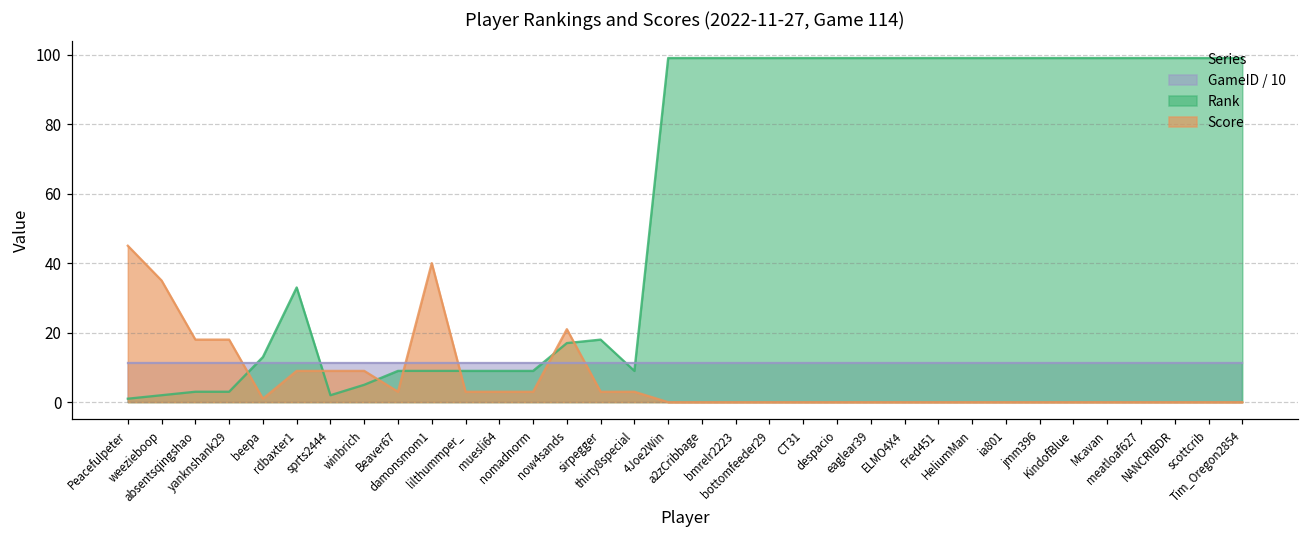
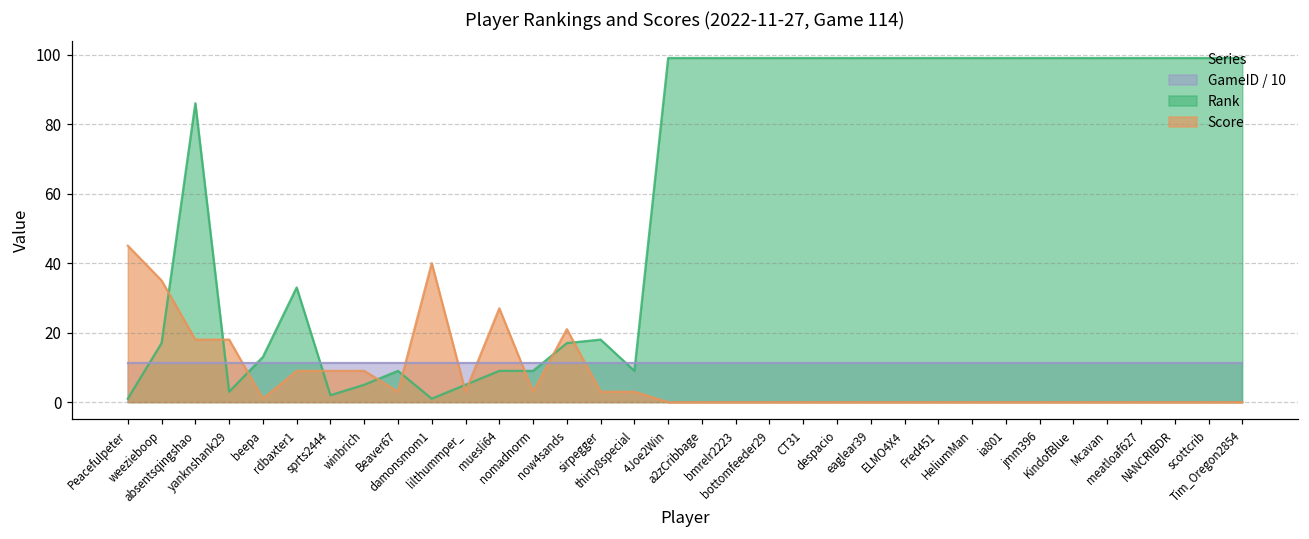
  {
    "GameID / 10": {
      "Peacefulpeter": 11,
      "weezieboop": 11,
      "absentsqingshao": 11,
      "yanknshank29": 11,
      "beepa": 11,
      "rdbaxter1": 11,
      "sprts2444": 11,
      "winbrich": 11,
      "Beaver67": 11,
      "damonsmom1": 11,
      "lilthummper_": 11,
      "muesli64": 11,
      "nomadnorm": 11,
      "now4sands": 11,
      "sirpegger": 11,
      "thirty8special": 11,
      "4Joe2Win": 11,
      "a2zCribbage": 11,
      "bmrelr2223": 11,
      "bottomfeeder29": 11,
      "CT31": 11,
      "despacio": 11,
      "eaglear39": 11,
      "ELMO4X4": 11,
      "Fred451": 11,
      "HeliumMan": 11,
      "ia801": 11,
      "jmm396": 11,
      "KindofBlue": 11,
      "Mcavan": 11,
      "meatloaf627": 11,
      "NANCRIBDR": 11,
      "scottcrib": 11,
      "Tim_Oregon2854": 11
    },
    "Rank": {
      "Peacefulpeter": 1,
-     "weezieboop": 2,
-     "absentsqingshao": 3,
+     "weezieboop": 17,
+     "absentsqingshao": 86,
      "yanknshank29": 3,
      "beepa": 13,
      "rdbaxter1": 33,
      "sprts2444": 2,
      "winbrich": 5,
      "Beaver67": 9,
-     "damonsmom1": 9,
-     "lilthummper_": 9,
+     "damonsmom1": 1,
+     "lilthummper_": 5,
      "muesli64": 9,
      "nomadnorm": 9,
      "now4sands": 17,
      "sirpegger": 18,
      "thirty8special": 9,
      "4Joe2Win": 99,
      "a2zCribbage": 99,
      "bmrelr2223": 99,
      "bottomfeeder29": 99,
      "CT31": 99,
      "despacio": 99,
      "eaglear39": 99,
      "ELMO4X4": 99,
      "Fred451": 99,
      "HeliumMan": 99,
      "ia801": 99,
      "jmm396": 99,
      "KindofBlue": 99,
      "Mcavan": 99,
      "meatloaf627": 99,
      "NANCRIBDR": 99,
      "scottcrib": 99,
      "Tim_Oregon2854": 99
    },
    "Score": {
      "Peacefulpeter": 45,
      "weezieboop": 35,
      "absentsqingshao": 18,
      "yanknshank29": 18,
      "beepa": 1,
      "rdbaxter1": 9,
      "sprts2444": 9,
      "winbrich": 9,
      "Beaver67": 3,
      "damonsmom1": 40,
      "lilthummper_": 3,
-     "muesli64": 3,
+     "muesli64": 27,
      "nomadnorm": 3,
      "now4sands": 21,
      "sirpegger": 3,
      "thirty8special": 3,
      "4Joe2Win": 0,
      "a2zCribbage": 0,
      "bmrelr2223": 0,
      "bottomfeeder29": 0,
      "CT31": 0,
      "despacio": 0,
      "eaglear39": 0,
      "ELMO4X4": 0,
      "Fred451": 0,
      "HeliumMan": 0,
      "ia801": 0,
      "jmm396": 0,
      "KindofBlue": 0,
      "Mcavan": 0,
      "meatloaf627": 0,
      "NANCRIBDR": 0,
      "scottcrib": 0,
      "Tim_Oregon2854": 0
    }
  }
